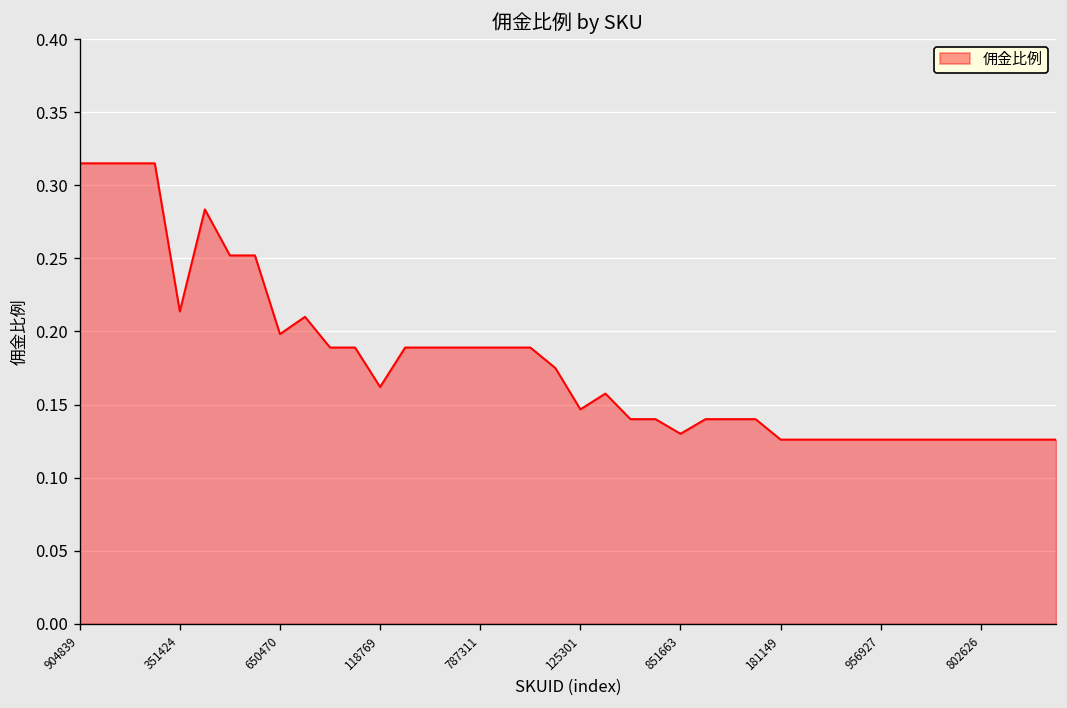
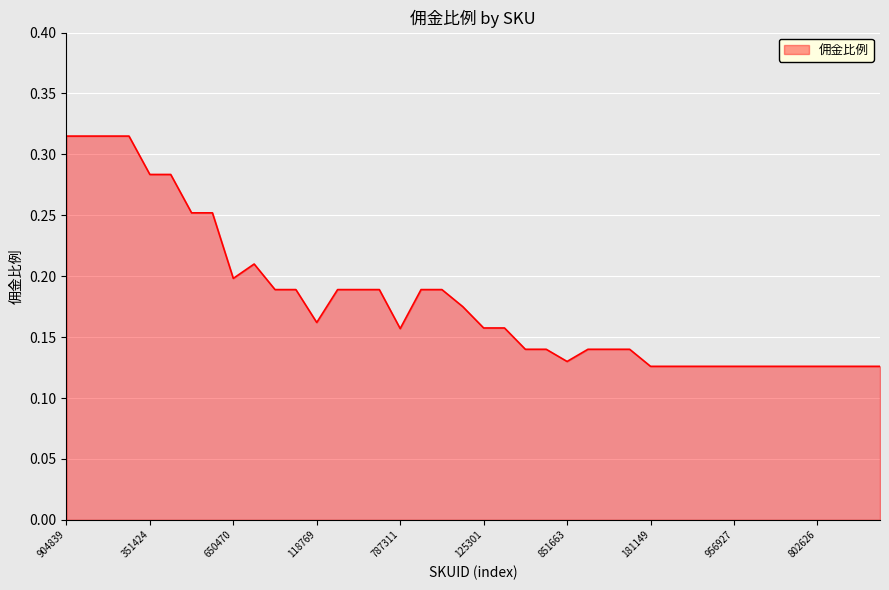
  {
    "904839": 0.315,
-   "351424": 0.214,
+   "351424": 0.284,
    "650470": 0.198,
    "118769": 0.162,
-   "787311": 0.189,
-   "125301": 0.147,
+   "787311": 0.157,
+   "125301": 0.158,
    "851663": 0.130,
    "181149": 0.126,
    "956927": 0.126,
    "802626": 0.126
  }
